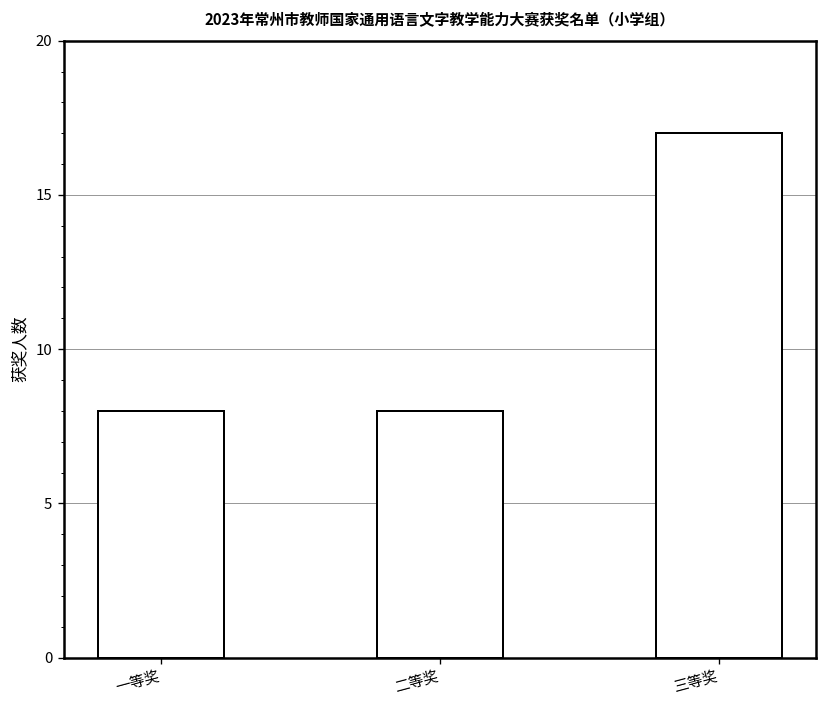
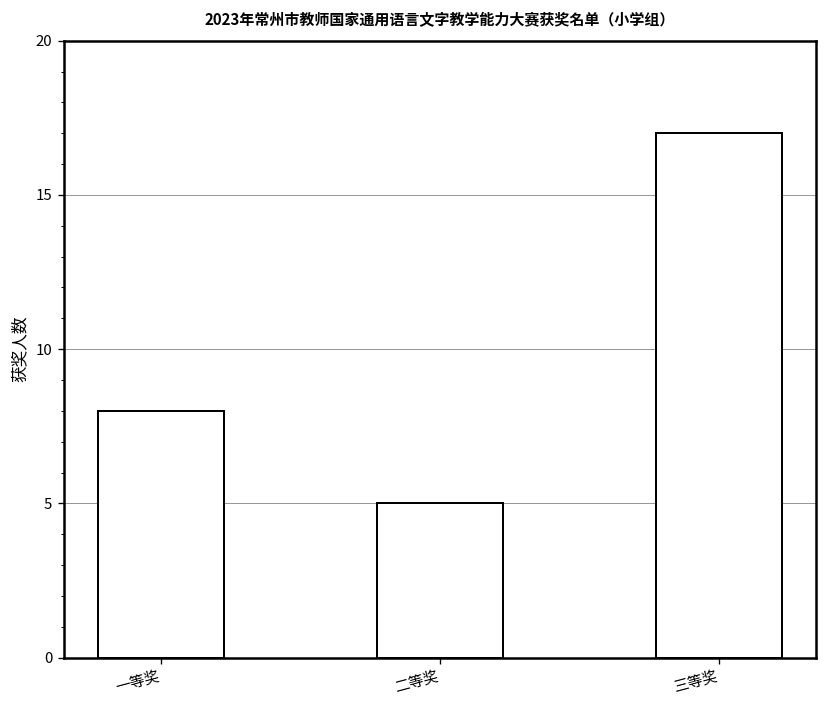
  {
    "一等奖": 8,
-   "二等奖": 8,
+   "二等奖": 5,
    "三等奖": 17
  }
